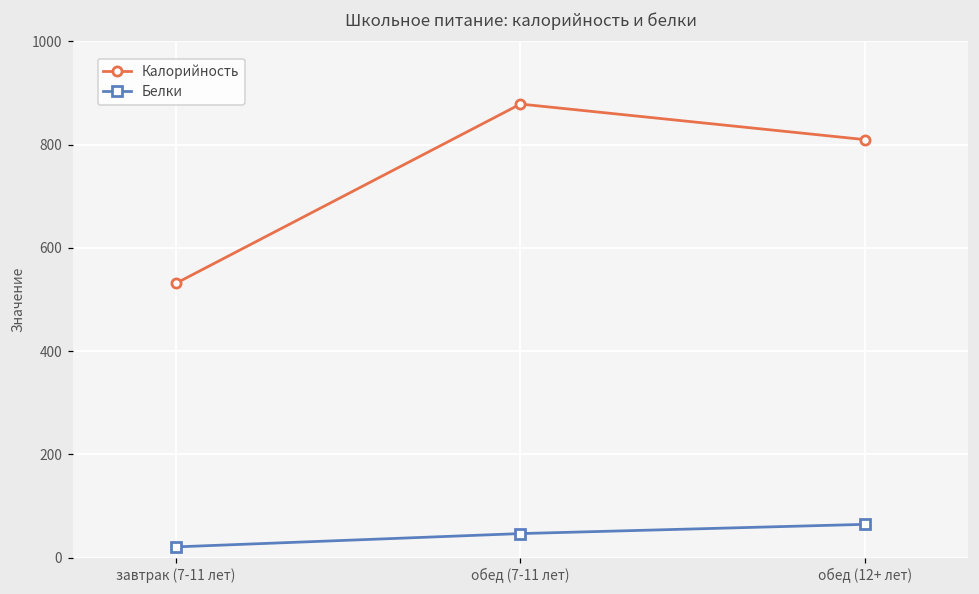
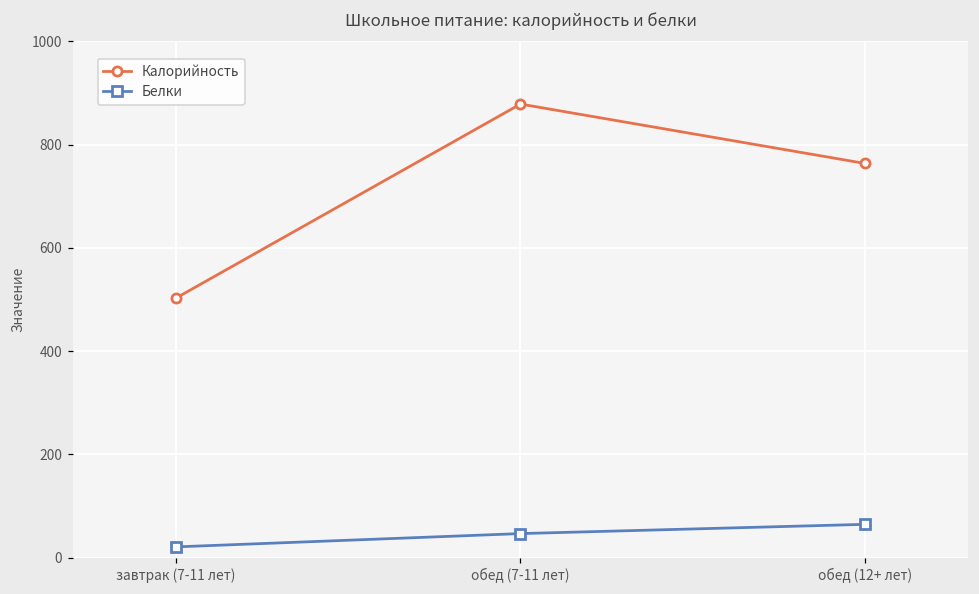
  {
    "Калорийность": {
-     "завтрак (7-11 лет)": 530,
+     "завтрак (7-11 лет)": 500,
      "обед (7-11 лет)": 880,
-     "обед (12+ лет)": 810
+     "обед (12+ лет)": 760
    },
    "Белки": {
      "завтрак (7-11 лет)": 20,
      "обед (7-11 лет)": 50,
      "обед (12+ лет)": 60
    }
  }
